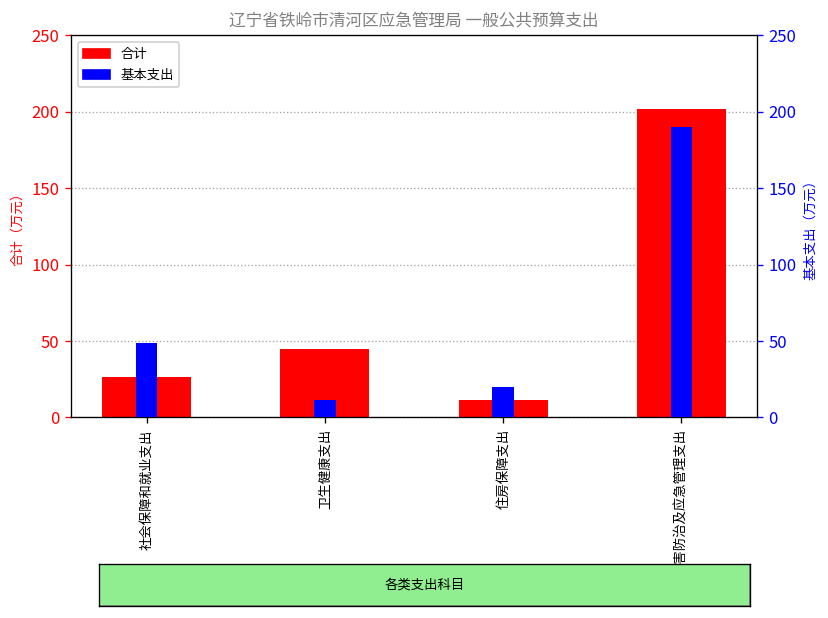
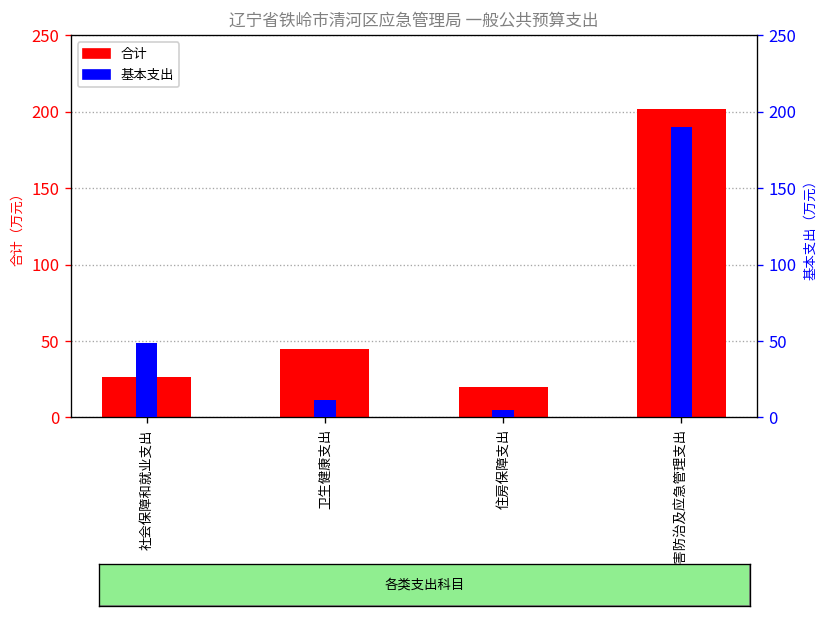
  {
    "合计": {
      "社会保障和就业支出": 27,
      "卫生健康支出": 45,
-     "住房保障支出": 12,
+     "住房保障支出": 20,
      "灾害防治及应急管理支出": 202
    },
    "基本支出": {
      "社会保障和就业支出": 49,
      "卫生健康支出": 11,
-     "住房保障支出": 20,
+     "住房保障支出": 5,
      "灾害防治及应急管理支出": 190
    }
  }
